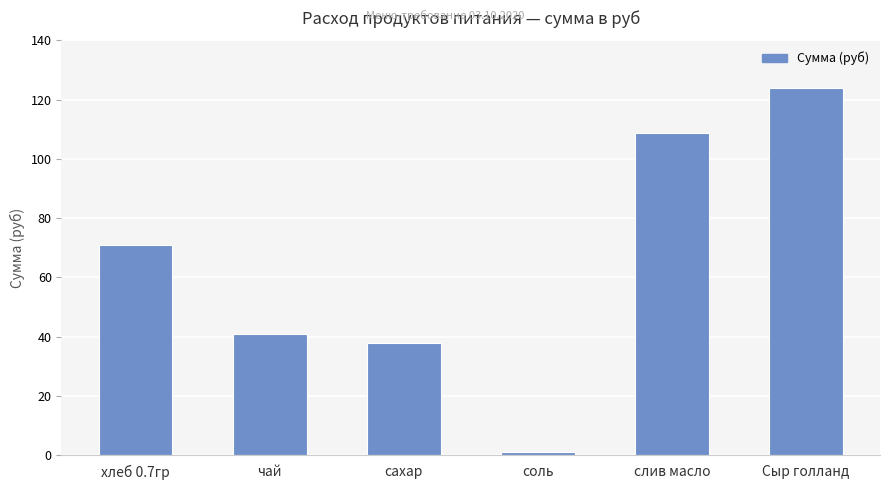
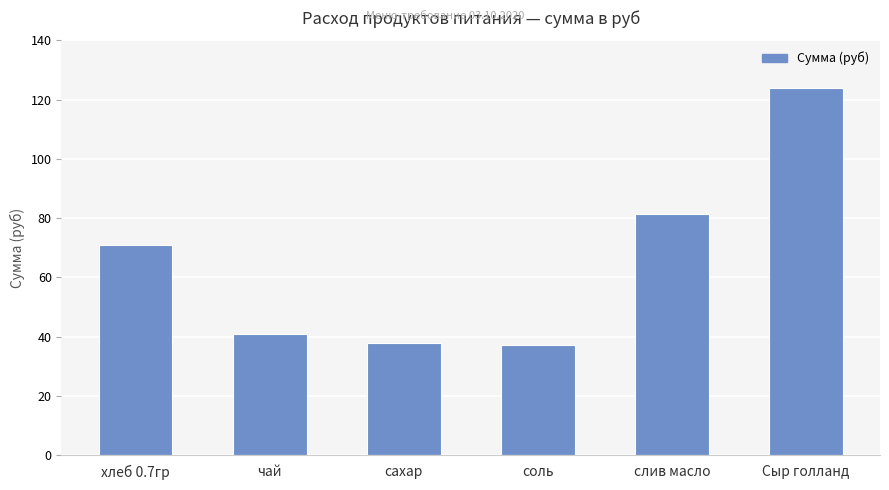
  {
    "хлеб 0.7гр": 71,
    "чай": 41,
    "сахар": 38,
-   "соль": 1,
-   "слив масло": 109,
+   "соль": 37,
+   "слив масло": 81,
    "Сыр голланд": 124
  }
